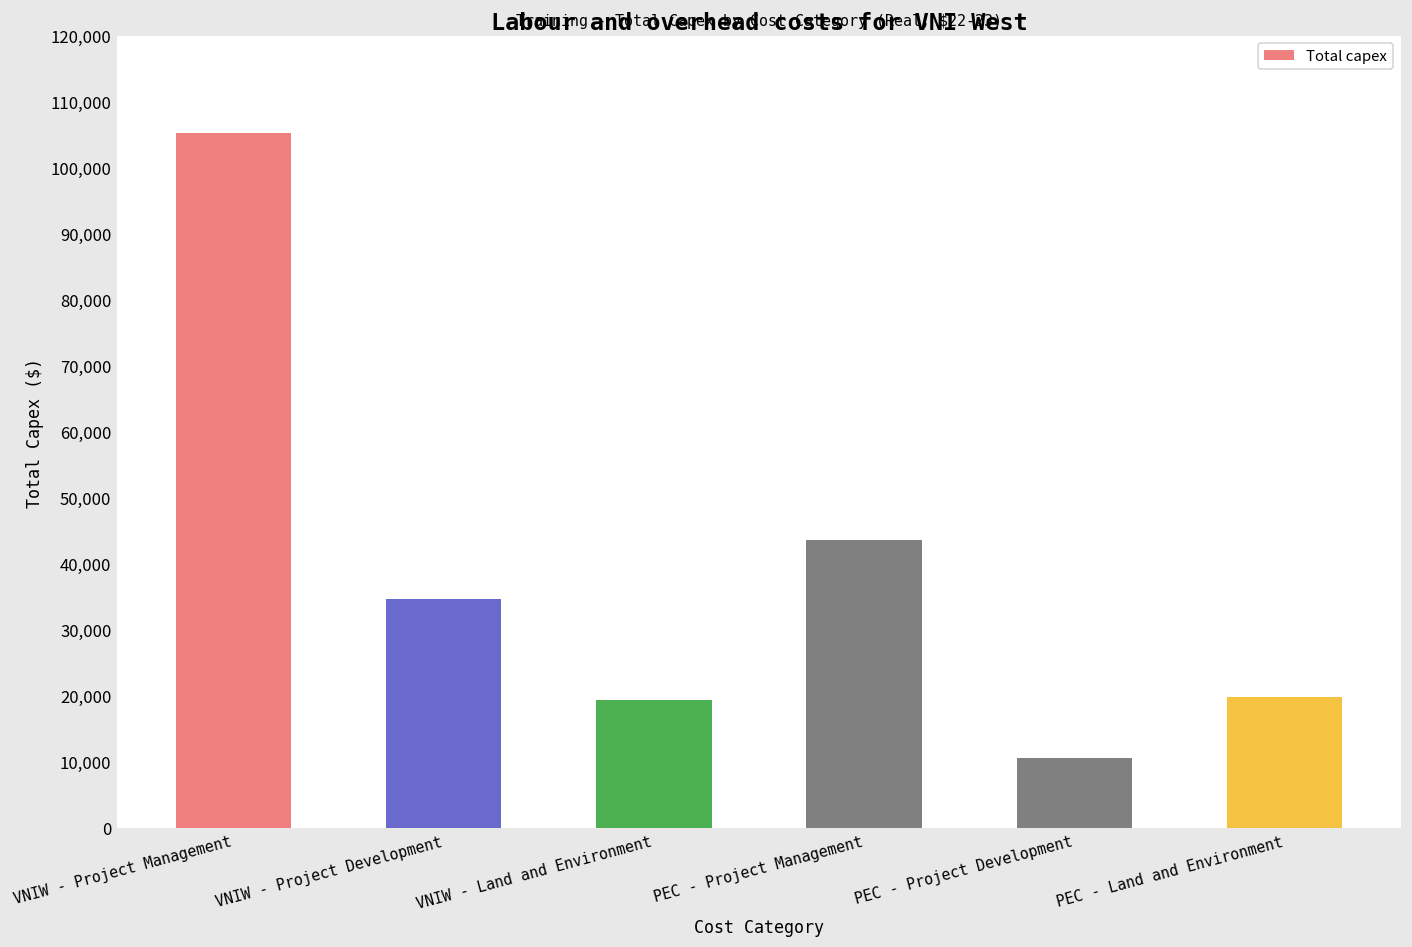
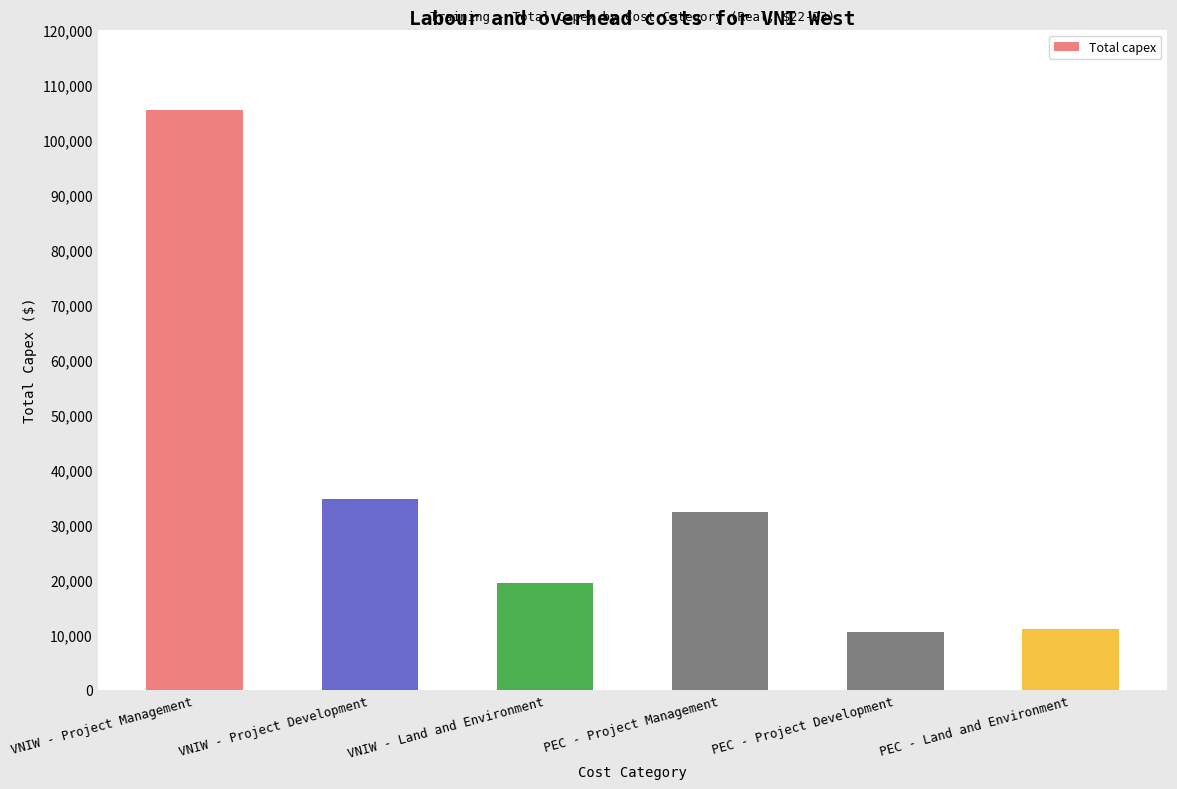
  {
    "VNIW - Project Management": "105,000",
    "VNIW - Project Development": "35,000",
    "VNIW - Land and Environment": "19,000",
-   "PEC - Project Management": "44,000",
+   "PEC - Project Management": "32,000",
    "PEC - Project Development": "11,000",
-   "PEC - Land and Environment": "20,000"
+   "PEC - Land and Environment": "11,000"
  }
